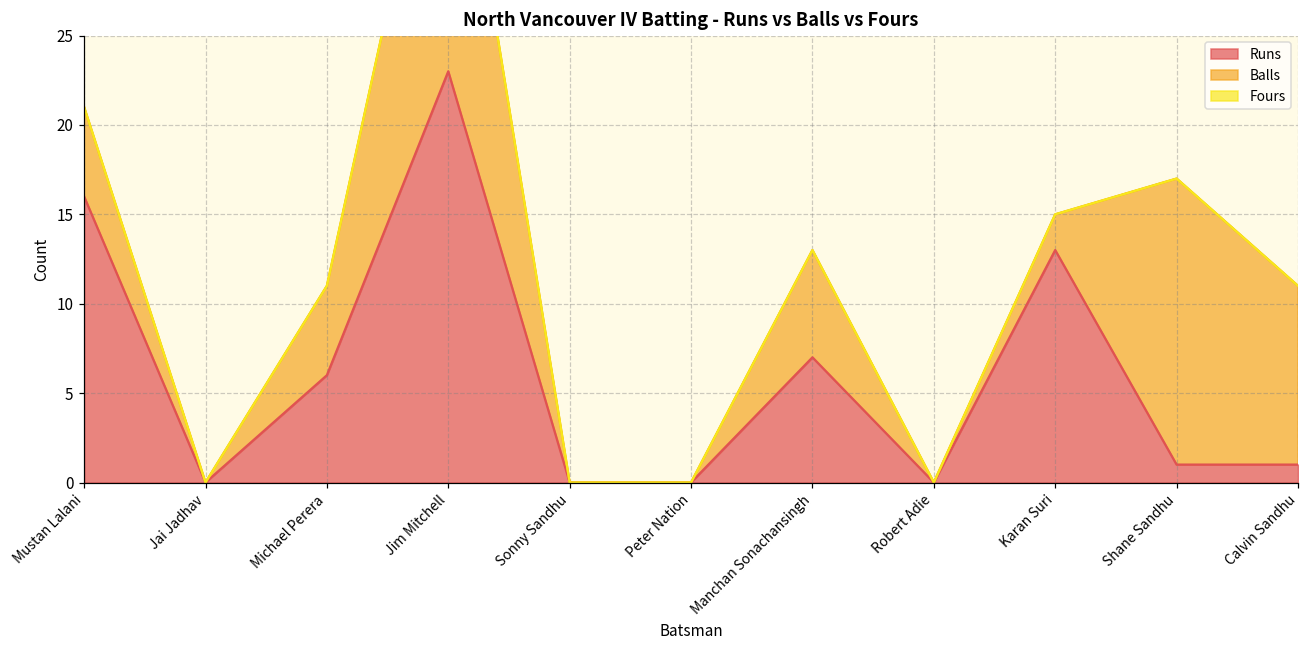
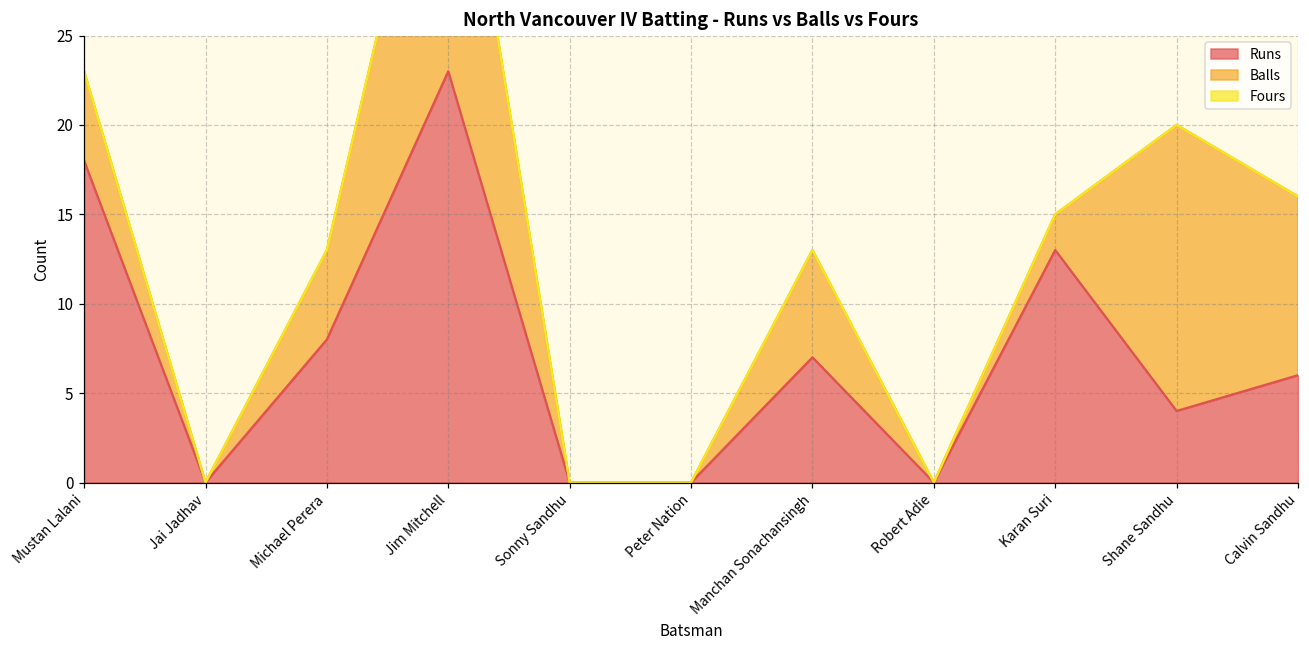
  {
    "Runs": {
-     "Mustan Lalani": 16,
-     "Michael Perera": 6,
+     "Mustan Lalani": 18,
+     "Michael Perera": 8,
      "Jim Mitchell": 23,
      "Manchan Sonachansingh": 7,
      "Karan Suri": 13,
-     "Shane Sandhu": 1,
-     "Calvin Sandhu": 1
+     "Shane Sandhu": 4,
+     "Calvin Sandhu": 6
    }
  }
